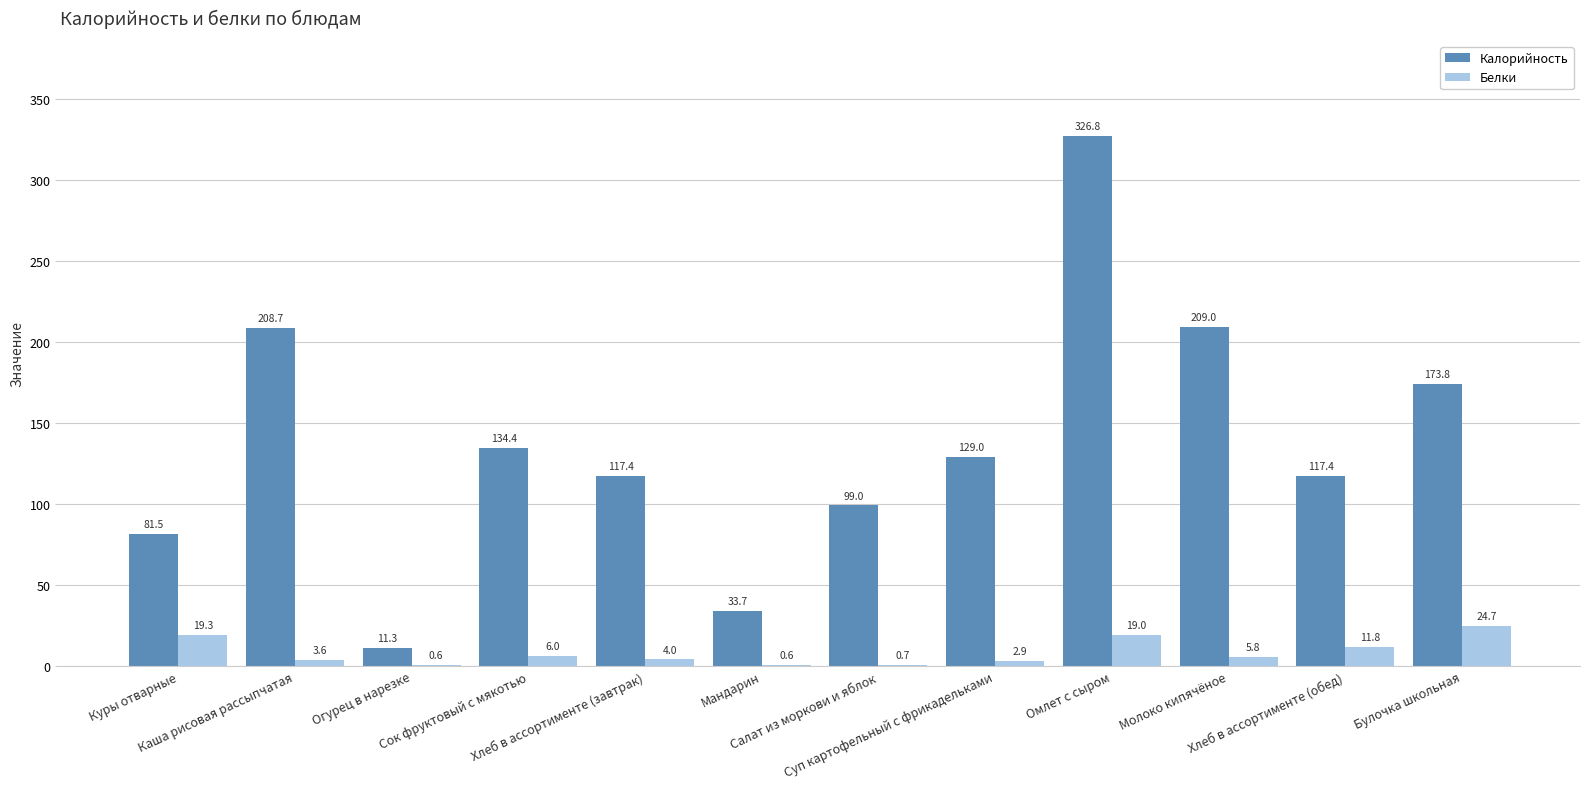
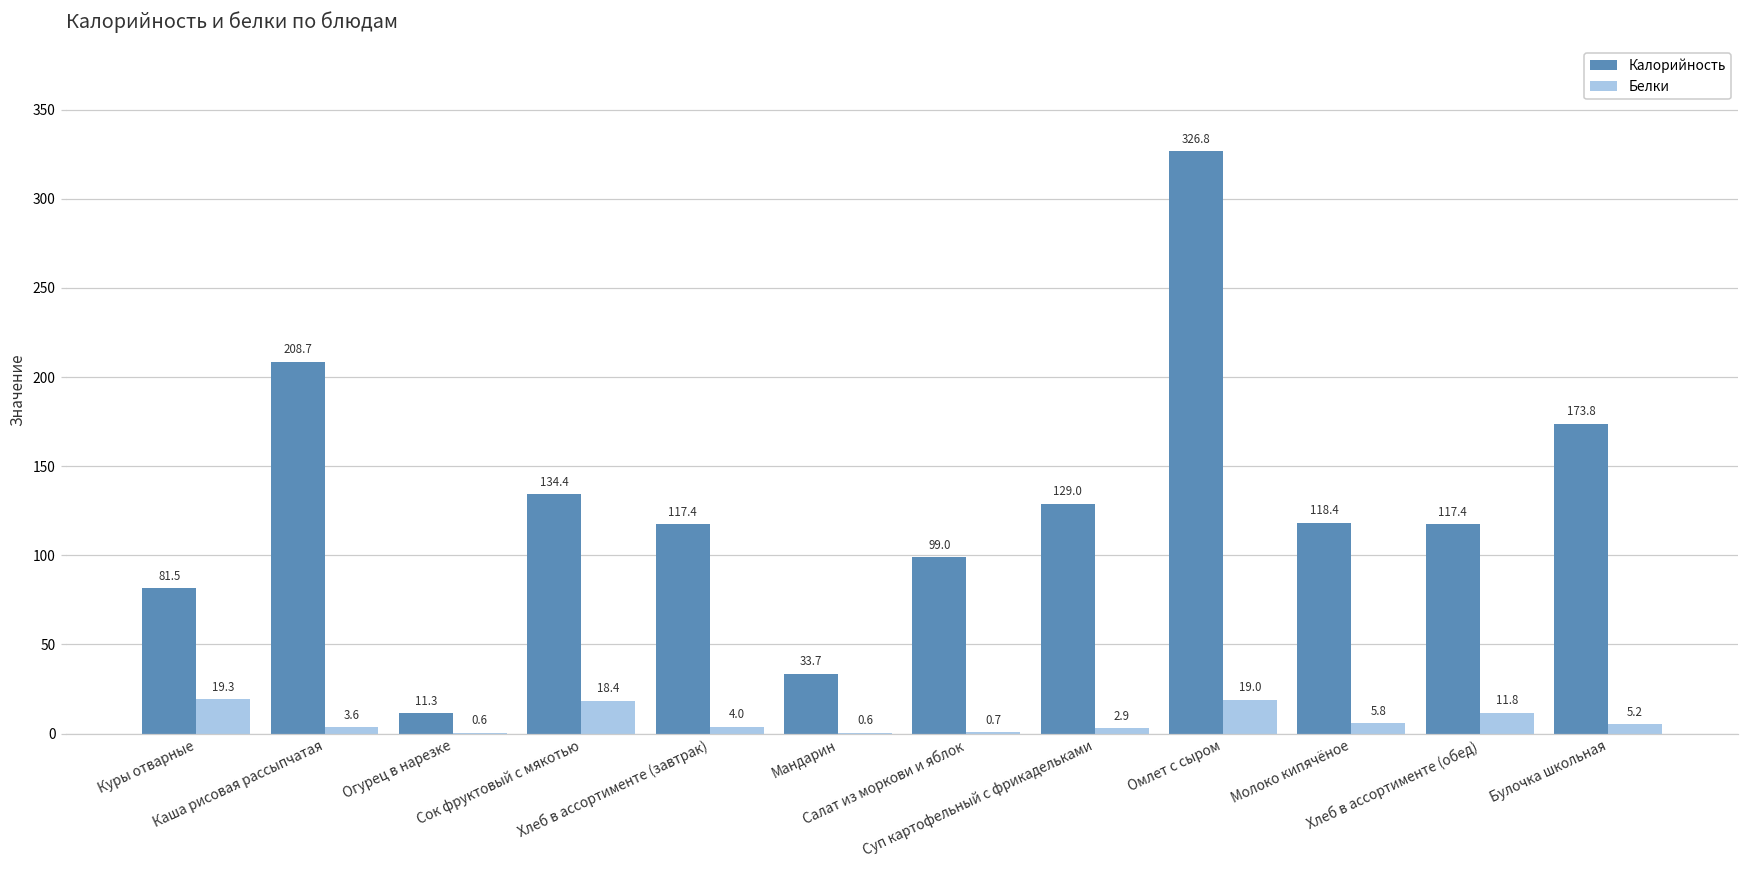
  {
    "Калорийность": {
      "Куры отварные": 81.5,
      "Каша рисовая рассыпчатая": 208.7,
      "Огурец в нарезке": 11.3,
      "Сок фруктовый с мякотью": 134.4,
      "Хлеб в ассортименте (завтрак)": 117.4,
      "Мандарин": 33.7,
      "Салат из моркови и яблок": 99.0,
      "Суп картофельный с фрикадельками": 129.0,
      "Омлет с сыром": 326.8,
-     "Молоко кипячёное": 209.0,
+     "Молоко кипячёное": 118.4,
      "Хлеб в ассортименте (обед)": 117.4,
      "Булочка школьная": 173.8
    },
    "Белки": {
      "Куры отварные": 19.3,
      "Каша рисовая рассыпчатая": 3.6,
      "Огурец в нарезке": 0.6,
-     "Сок фруктовый с мякотью": 6.0,
+     "Сок фруктовый с мякотью": 18.4,
      "Хлеб в ассортименте (завтрак)": 4.0,
      "Мандарин": 0.6,
      "Салат из моркови и яблок": 0.7,
      "Суп картофельный с фрикадельками": 2.9,
      "Омлет с сыром": 19.0,
      "Молоко кипячёное": 5.8,
      "Хлеб в ассортименте (обед)": 11.8,
-     "Булочка школьная": 24.7
+     "Булочка школьная": 5.2
    }
  }
